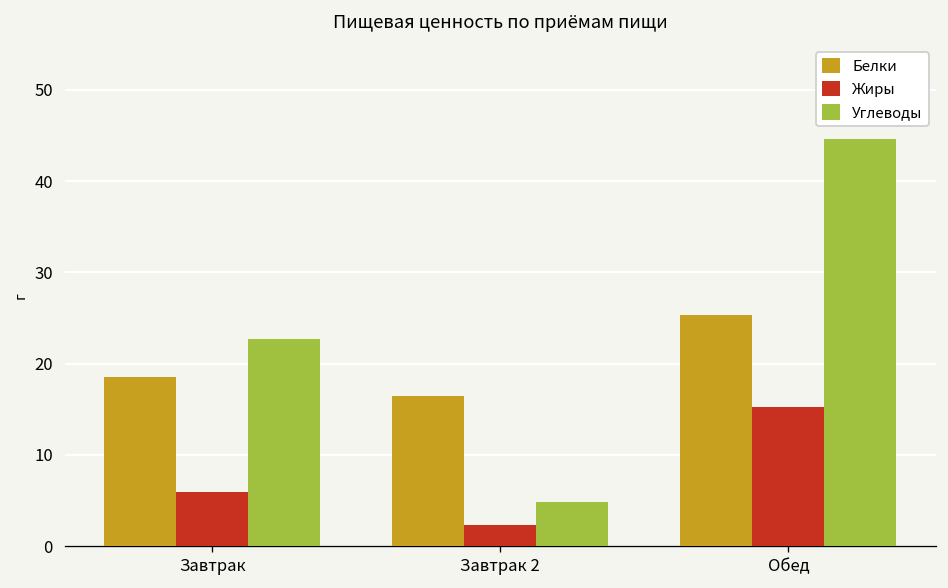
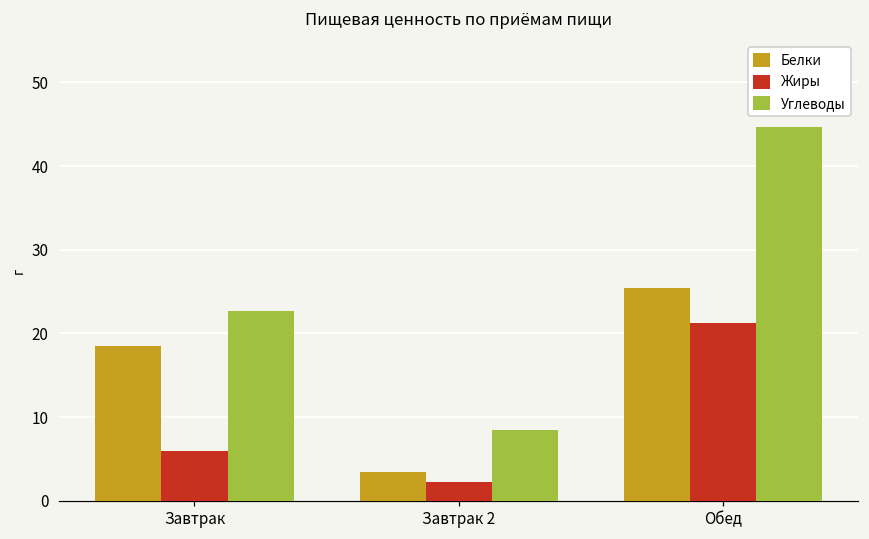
  {
    "Белки": {
      "Завтрак": 19,
-     "Завтрак 2": 16,
+     "Завтрак 2": 3,
      "Обед": 25
    },
    "Жиры": {
      "Завтрак": 6,
      "Завтрак 2": 2,
-     "Обед": 15
+     "Обед": 21
    },
    "Углеводы": {
      "Завтрак": 23,
-     "Завтрак 2": 5,
+     "Завтрак 2": 8,
      "Обед": 45
    }
  }
